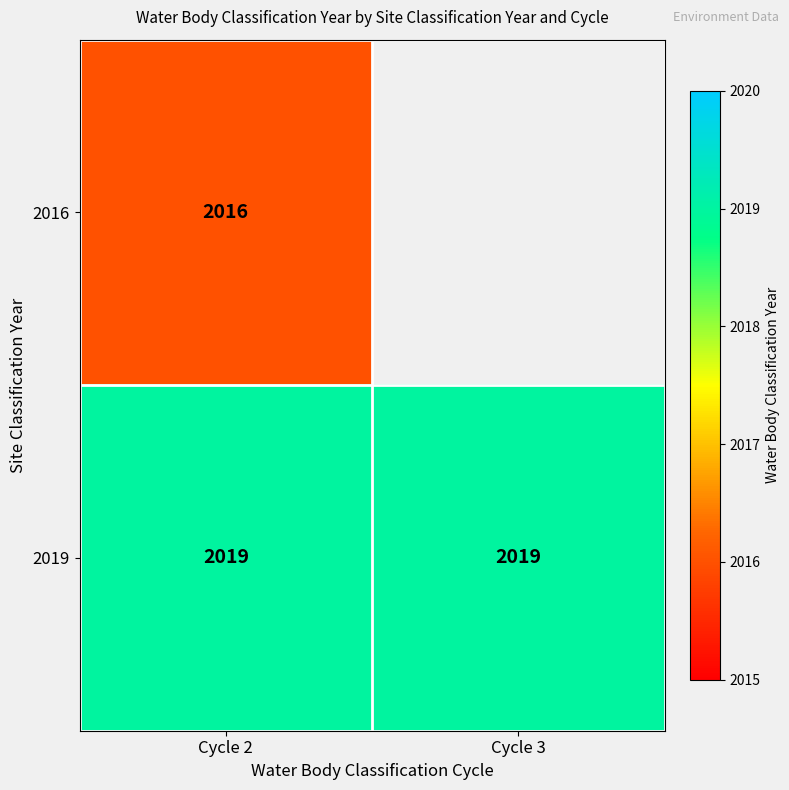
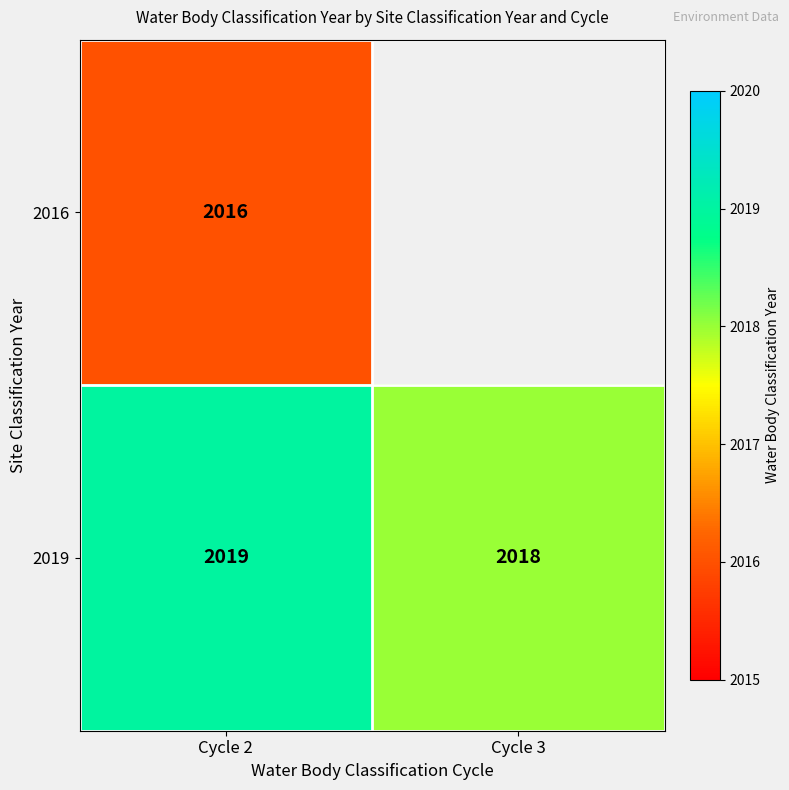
  {
    "2016": {
      "Cycle 2": 2016
    },
    "2019": {
      "Cycle 2": 2019,
-     "Cycle 3": 2019
+     "Cycle 3": 2018
    }
  }
